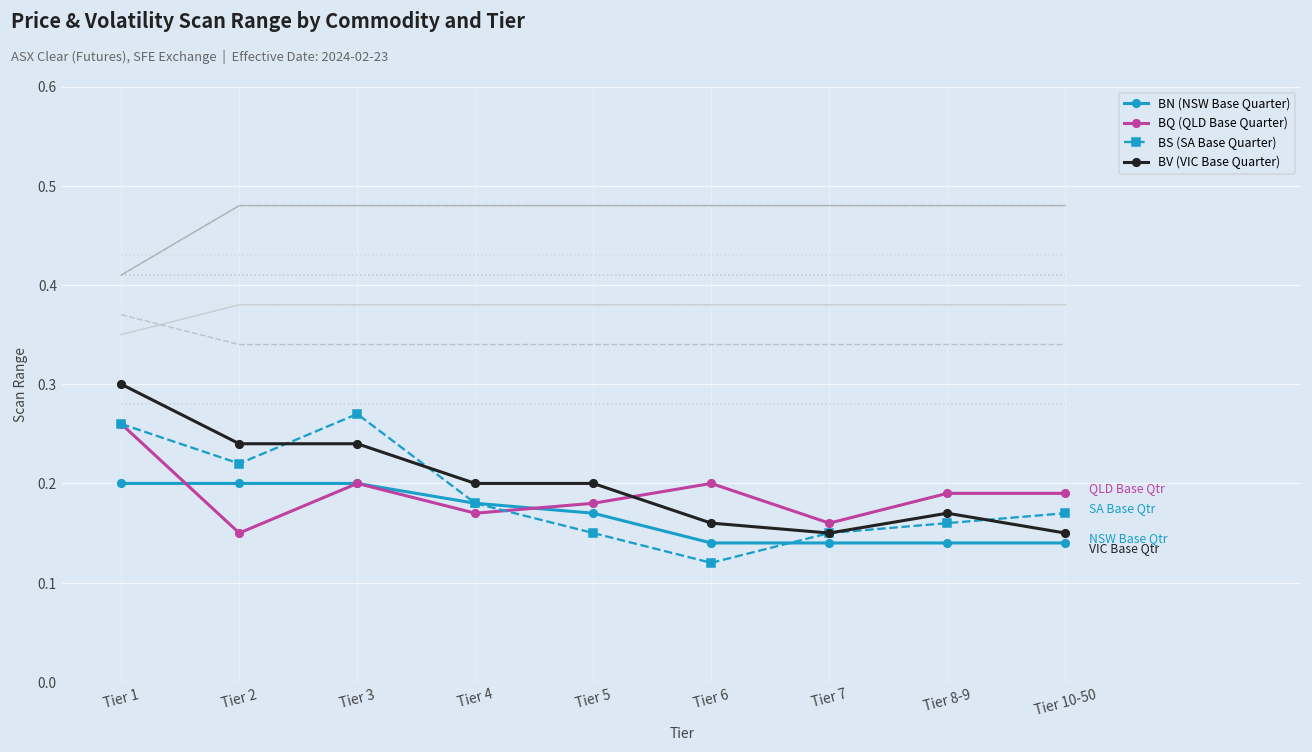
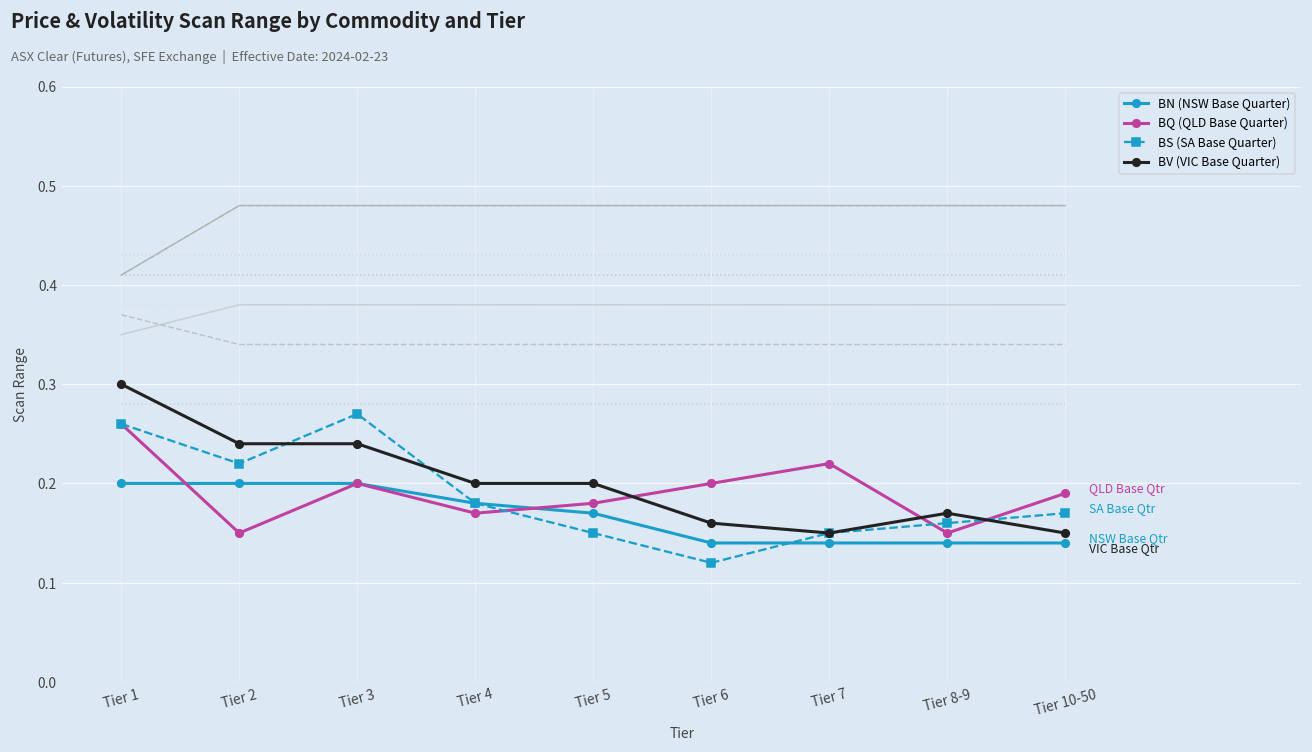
  {
    "BQ (QLD Base Quarter)": {
      "Tier 2": 0.15,
      "Tier 4": 0.17,
      "Tier 5": 0.18,
      "Tier 6": 0.20,
-     "Tier 7": 0.16,
-     "Tier 8-9": 0.19,
+     "Tier 7": 0.22,
+     "Tier 8-9": 0.15,
      "Tier 10-50": 0.19
    },
    "BV (VIC Base Quarter)": {
      "Tier 1": 0.30,
      "Tier 2": 0.24,
      "Tier 3": 0.24,
      "Tier 4": 0.20,
      "Tier 5": 0.20,
      "Tier 6": 0.16,
      "Tier 8-9": 0.17,
      "Tier 10-50": 0.15
    }
  }
